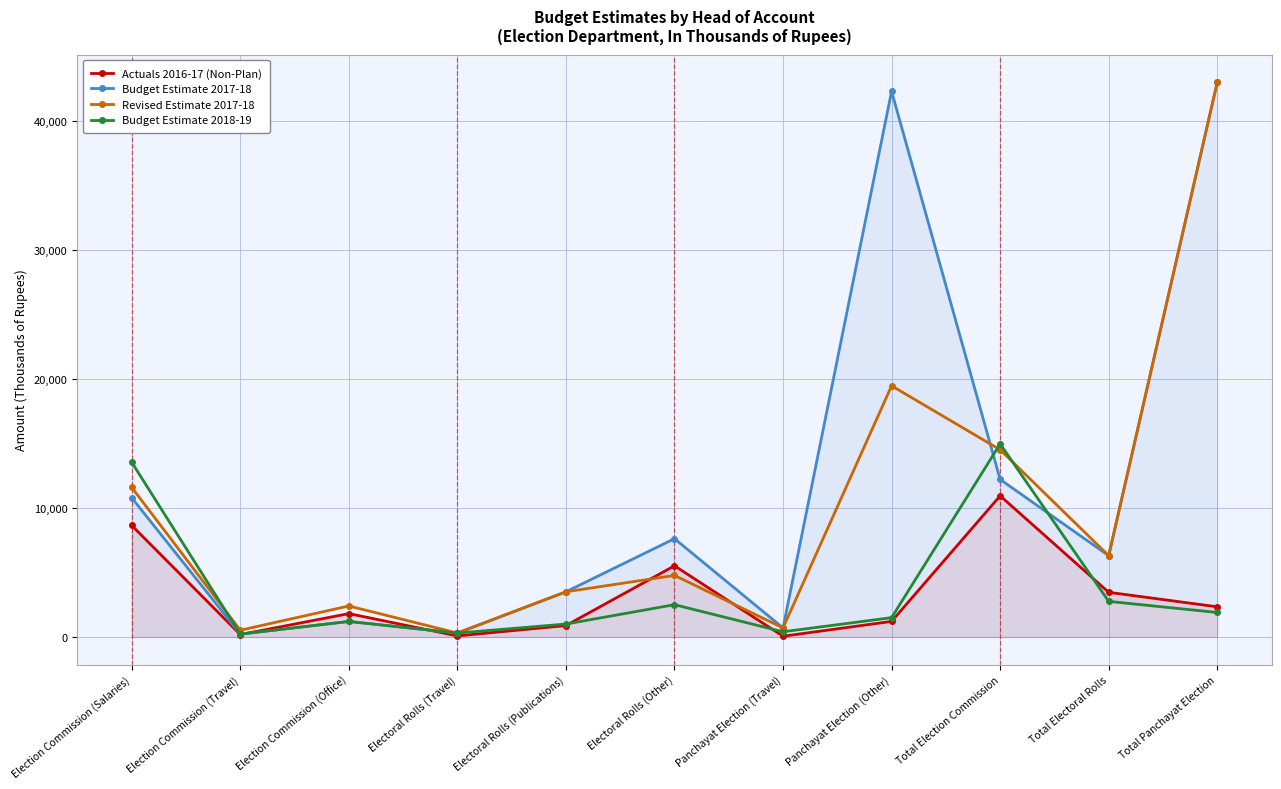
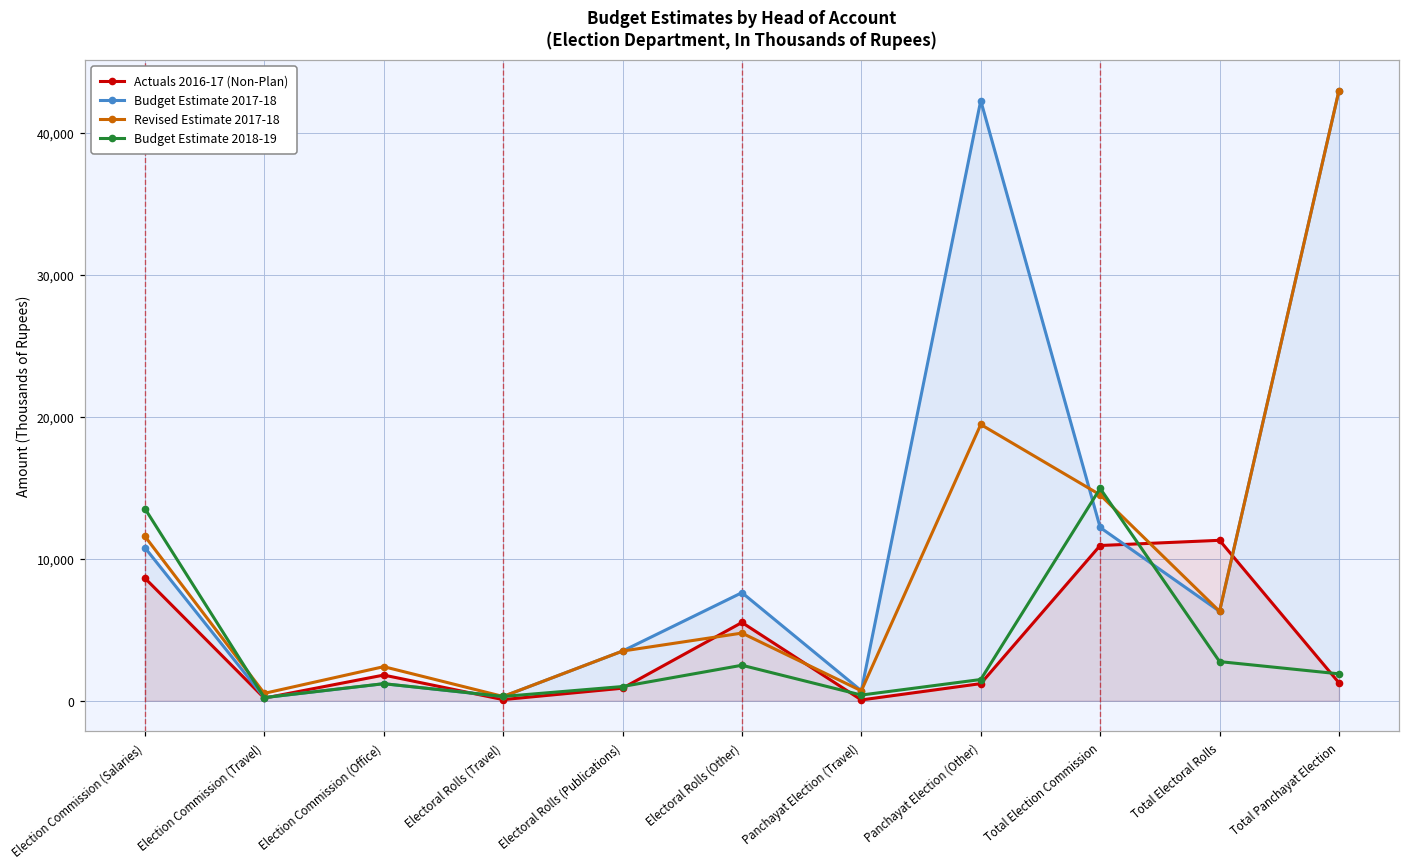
  {
    "Actuals 2016-17 (Non-Plan)": {
      "Election Commission (Salaries)": "8,600",
      "Election Commission (Office)": "1,800",
      "Electoral Rolls (Travel)": "100",
      "Electoral Rolls (Other)": "5,500",
      "Panchayat Election (Travel)": "100",
      "Panchayat Election (Other)": "1,200",
      "Total Election Commission": "10,900",
-     "Total Electoral Rolls": "3,500",
-     "Total Panchayat Election": "2,300"
+     "Total Electoral Rolls": "11,300",
+     "Total Panchayat Election": "1,300"
    },
    "Budget Estimate 2017-18": {
      "Election Commission (Salaries)": "10,800",
      "Electoral Rolls (Other)": "7,600",
      "Panchayat Election (Other)": "42,300",
      "Total Election Commission": "12,200"
    },
    "Revised Estimate 2017-18": {
      "Election Commission (Salaries)": "11,600",
      "Election Commission (Travel)": "500",
      "Election Commission (Office)": "2,400",
      "Electoral Rolls (Other)": "4,800",
      "Panchayat Election (Other)": "19,500",
      "Total Election Commission": "14,500"
    },
    "Budget Estimate 2018-19": {
      "Election Commission (Salaries)": "13,500",
      "Electoral Rolls (Other)": "2,500",
      "Panchayat Election (Travel)": "400",
      "Panchayat Election (Other)": "1,500",
      "Total Election Commission": "15,000",
      "Total Electoral Rolls": "2,800",
      "Total Panchayat Election": "1,900"
    }
  }
